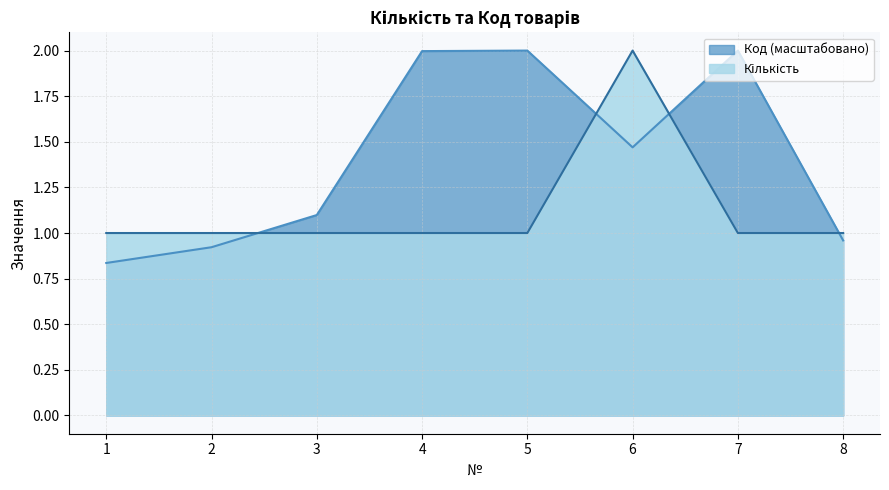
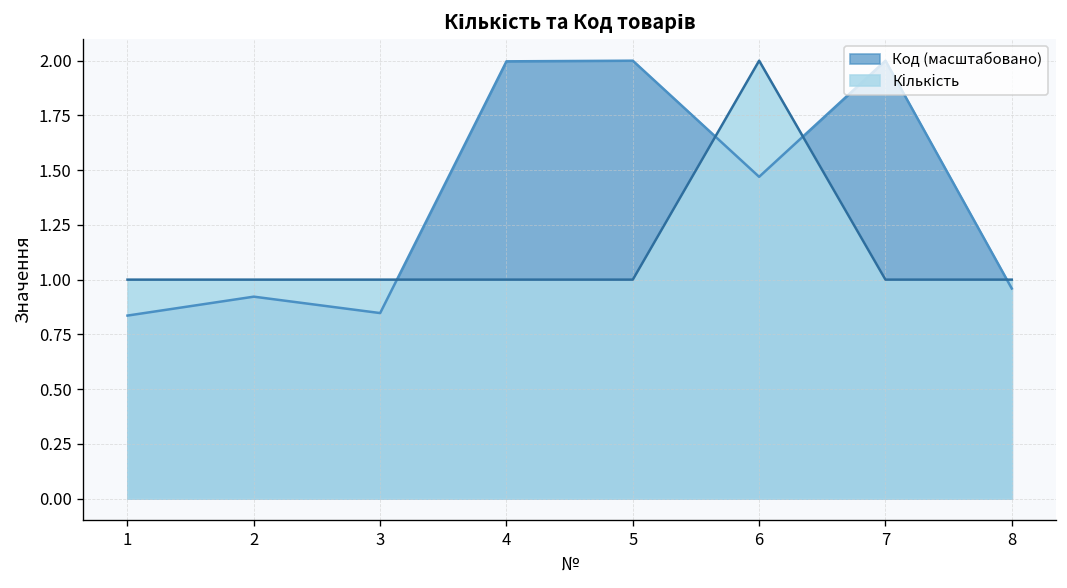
  {
    "Код (масштабовано)": {
      "1": 0.84,
      "2": 0.92,
-     "3": 1.10,
+     "3": 0.85,
      "4": 2.00,
      "5": 2.00,
      "6": 1.47,
      "8": 0.96
    },
    "Кількість": {
      "1": 1.00,
      "2": 1.00,
      "3": 1.00,
      "4": 1.00,
      "5": 1.00,
      "6": 2.00,
      "7": 1.00,
      "8": 1.00
    }
  }
